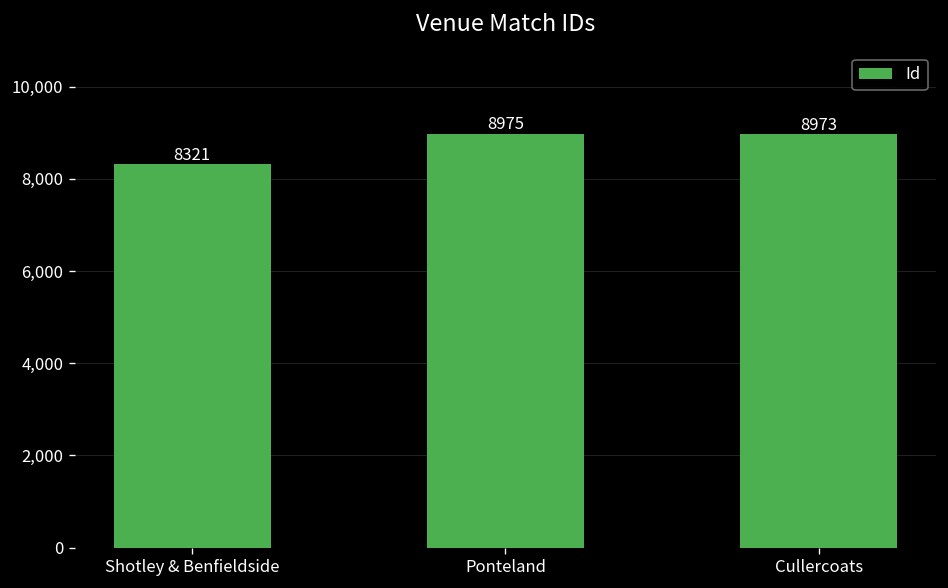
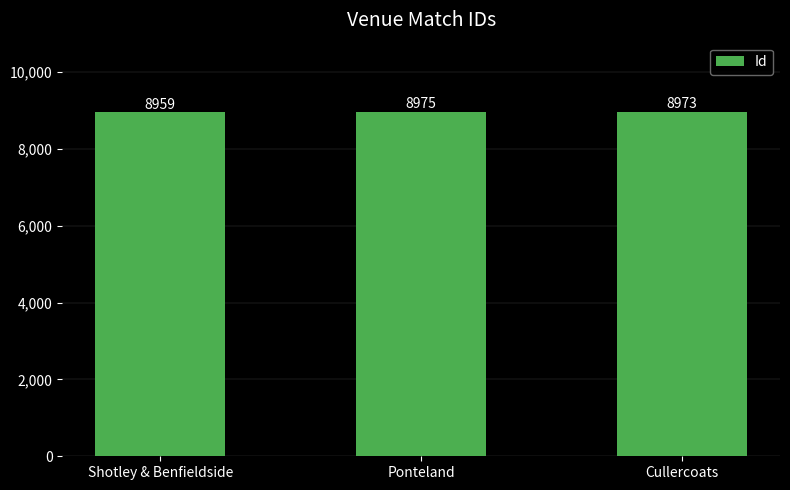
  {
-   "Shotley & Benfieldside": 8321,
+   "Shotley & Benfieldside": 8959,
    "Ponteland": 8975,
    "Cullercoats": 8973
  }
